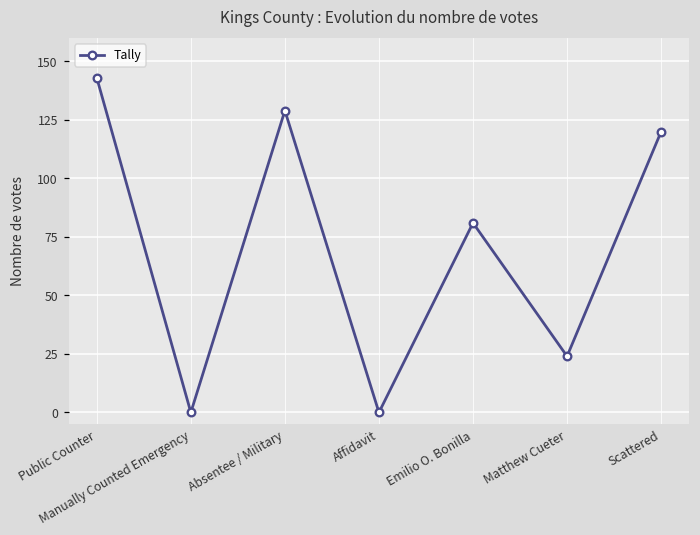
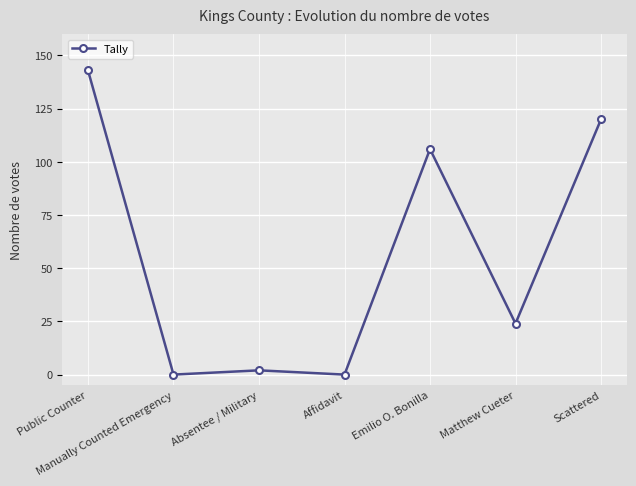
  {
    "Public Counter": 143,
    "Manually Counted Emergency": 0,
-   "Absentee / Military": 129,
+   "Absentee / Military": 2,
    "Affidavit": 0,
-   "Emilio O. Bonilla": 81,
+   "Emilio O. Bonilla": 106,
    "Matthew Cueter": 24,
    "Scattered": 120
  }
